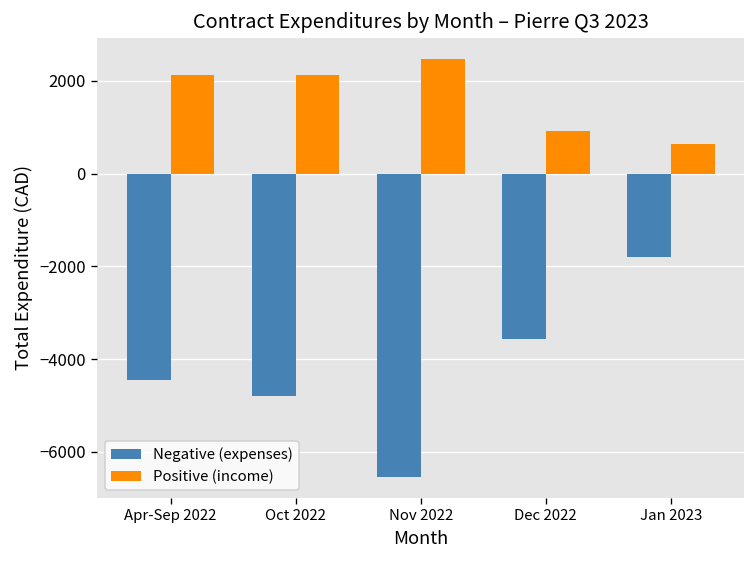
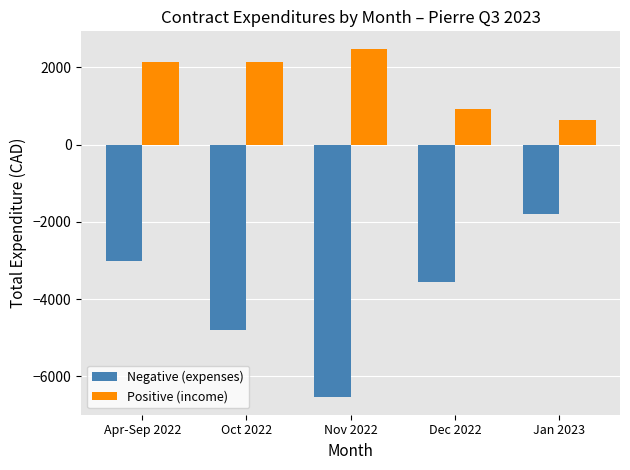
  {
    "Negative (expenses)": {
-     "Apr-Sep 2022": -4400,
+     "Apr-Sep 2022": -3000,
      "Oct 2022": -4800,
      "Nov 2022": -6500,
      "Dec 2022": -3600,
      "Jan 2023": -1800
    },
    "Positive (income)": {
      "Apr-Sep 2022": 2100,
      "Oct 2022": 2100,
      "Nov 2022": 2500,
      "Dec 2022": 900,
      "Jan 2023": 600
    }
  }
